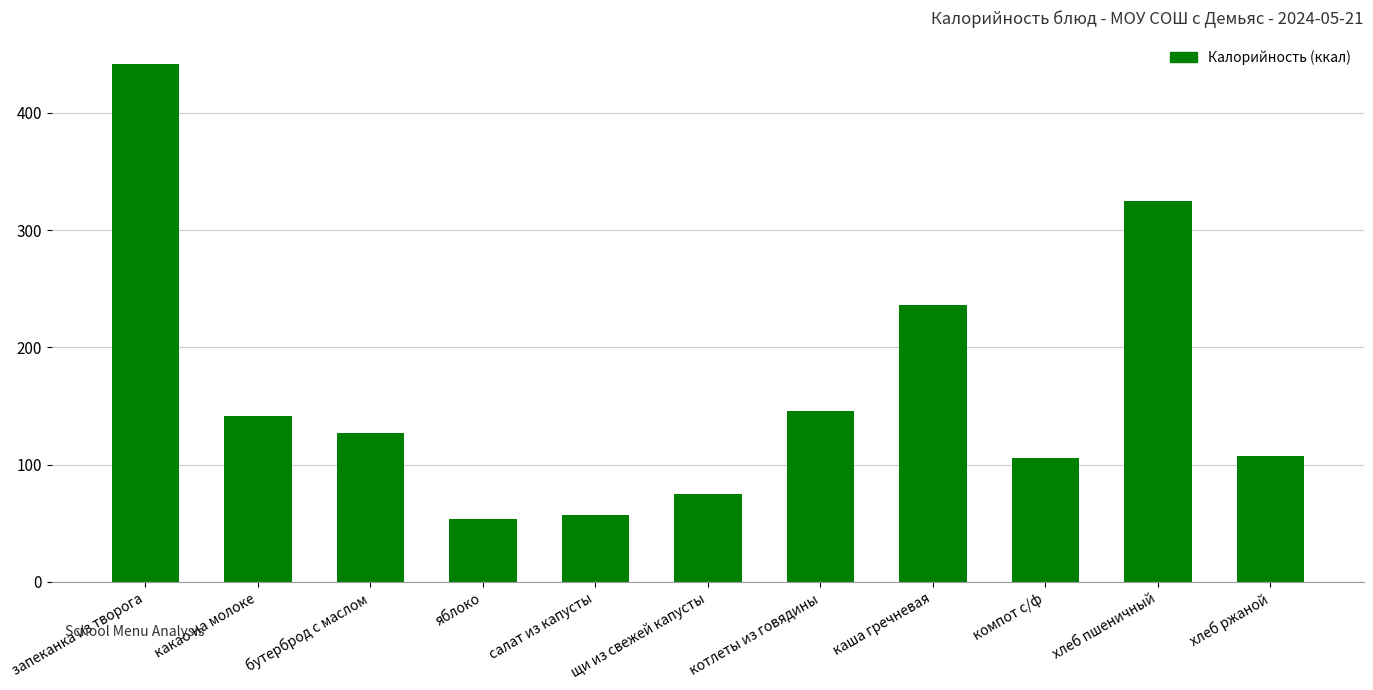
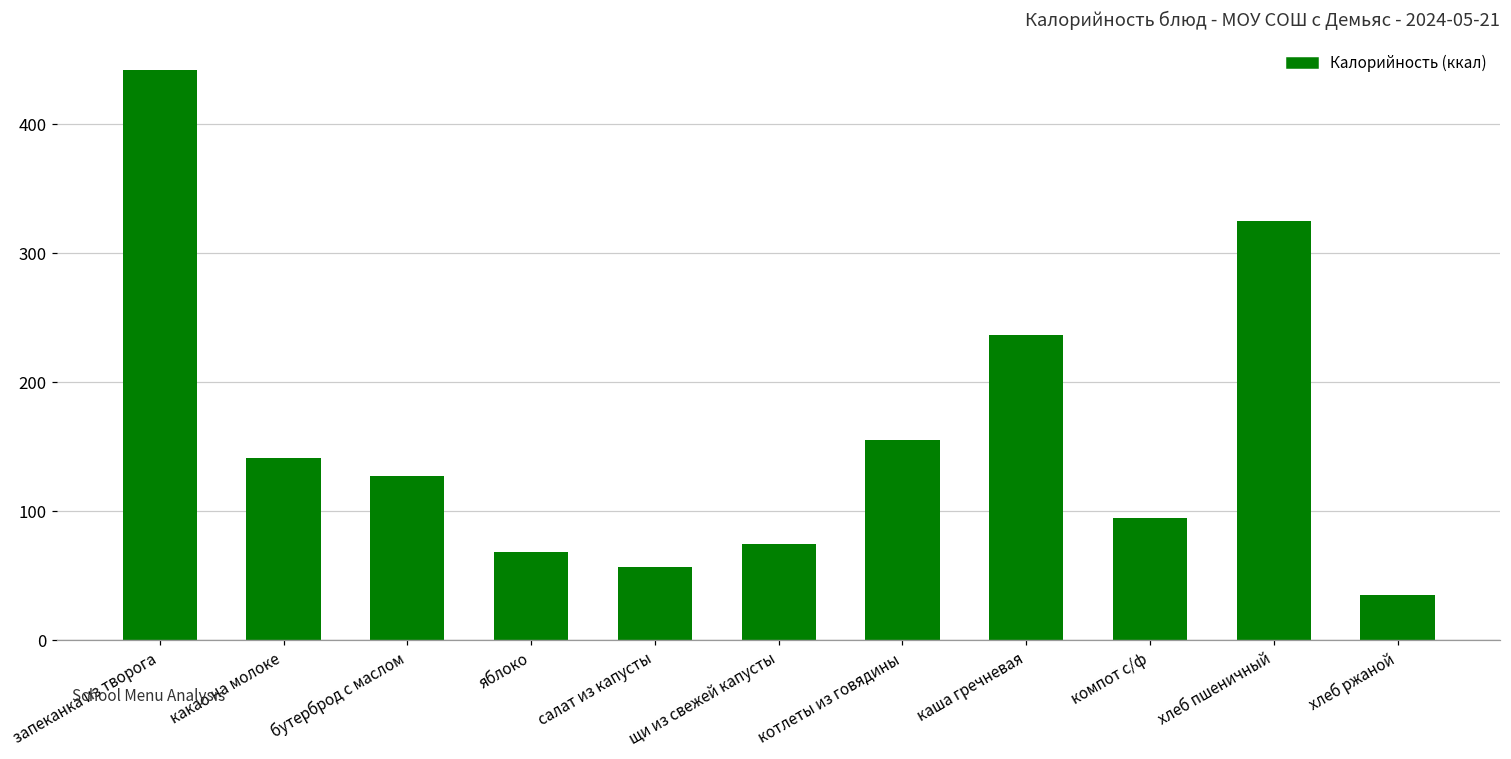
  {
    "запеканка из творога": 442,
    "какао на молоке": 141,
    "бутерброд с маслом": 127,
-   "яблоко": 53,
+   "яблоко": 68,
    "салат из капусты": 57,
    "щи из свежей капусты": 75,
-   "котлеты из говядины": 146,
+   "котлеты из говядины": 155,
    "каша гречневая": 236,
-   "компот с/ф": 106,
+   "компот с/ф": 94,
    "хлеб пшеничный": 325,
-   "хлеб ржаной": 107
+   "хлеб ржаной": 35
  }
